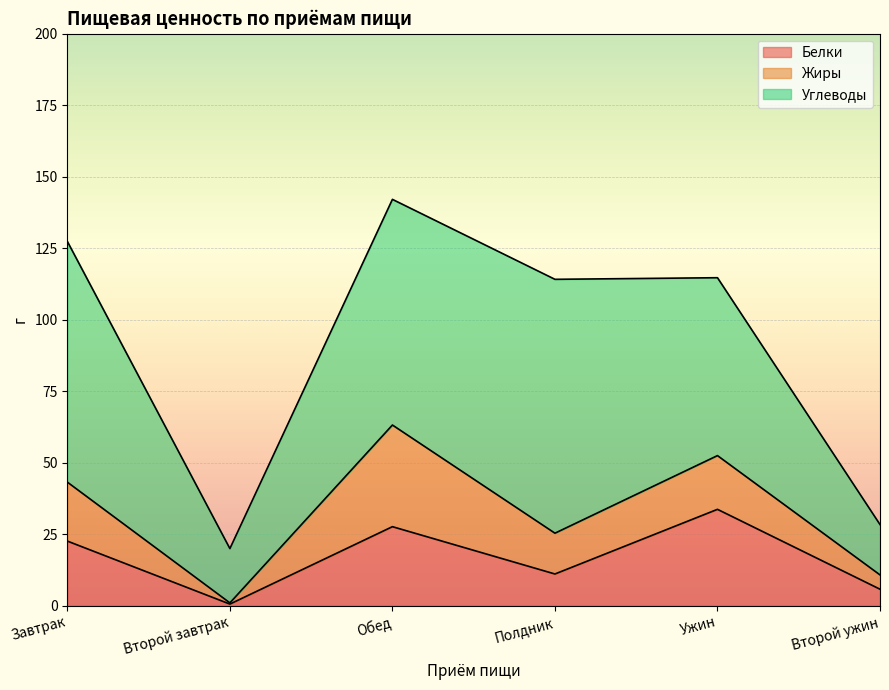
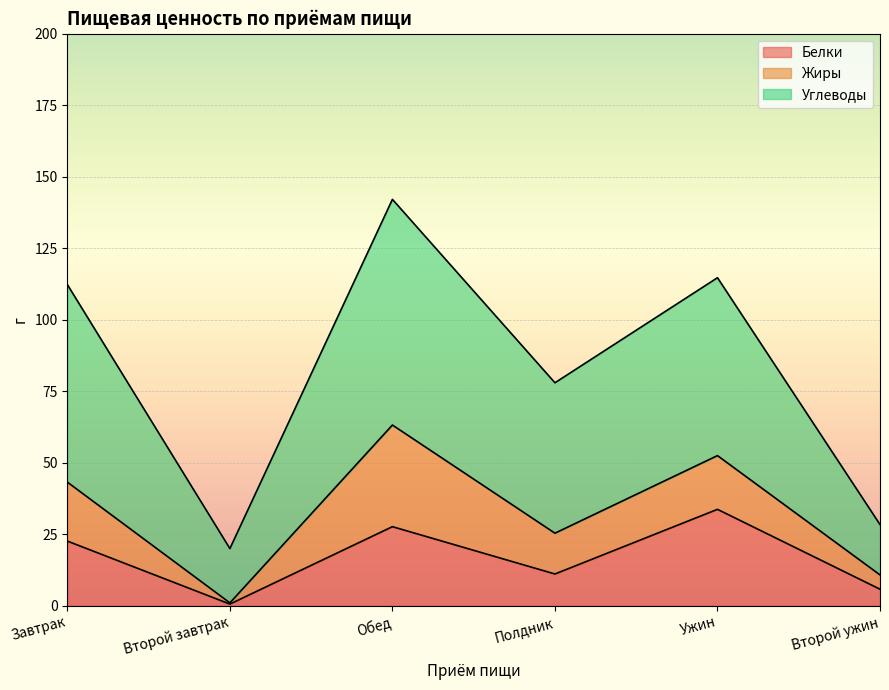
  {
    "Углеводы": {
-     "Завтрак": 84,
+     "Завтрак": 69,
      "Второй завтрак": 19,
      "Обед": 79,
-     "Полдник": 89,
+     "Полдник": 53,
      "Ужин": 62,
      "Второй ужин": 18
    }
  }
